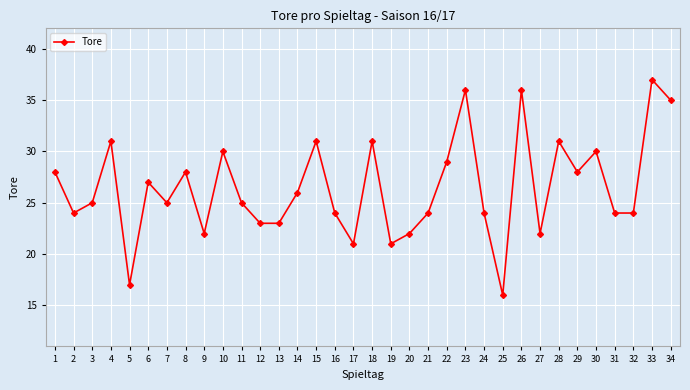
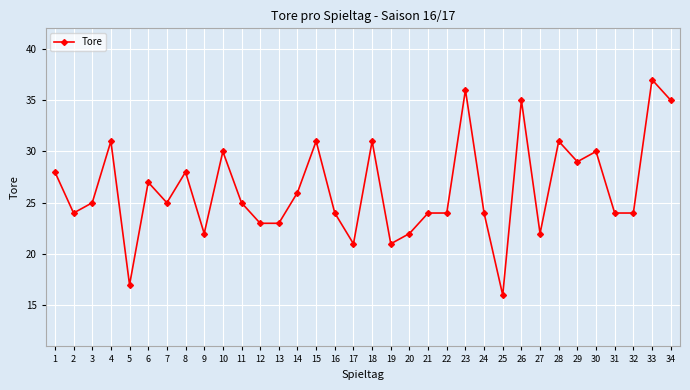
  {
    "1": 28,
    "2": 24,
    "3": 25,
    "4": 31,
    "5": 17,
    "6": 27,
    "7": 25,
    "8": 28,
    "9": 22,
    "10": 30,
    "11": 25,
    "12": 23,
    "13": 23,
    "14": 26,
    "15": 31,
    "16": 24,
    "17": 21,
    "18": 31,
    "19": 21,
    "20": 22,
    "21": 24,
-   "22": 29,
+   "22": 24,
    "23": 36,
    "24": 24,
    "25": 16,
-   "26": 36,
+   "26": 35,
    "27": 22,
    "28": 31,
-   "29": 28,
+   "29": 29,
    "30": 30,
    "31": 24,
    "32": 24,
    "33": 37,
    "34": 35
  }
